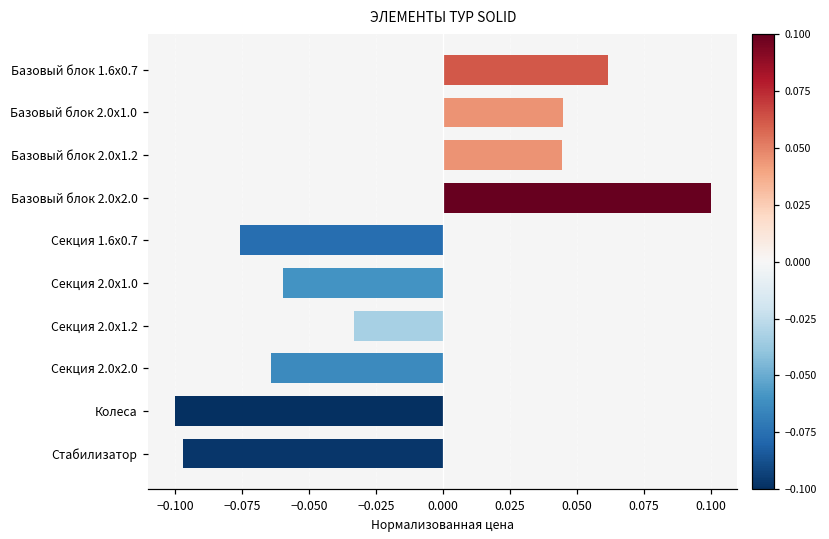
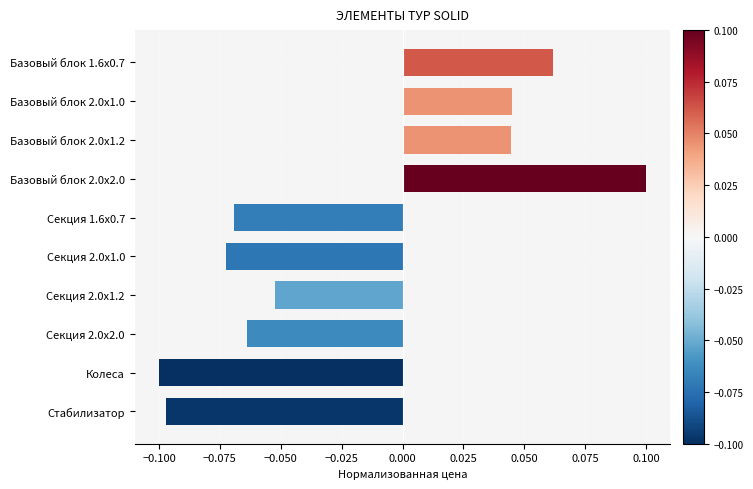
  {
    "Базовый блок 1.6х0.7": 0.062,
    "Базовый блок 2.0х1.0": 0.045,
    "Базовый блок 2.0х1.2": 0.045,
    "Базовый блок 2.0х2.0": 0.100,
-   "Секция 1.6х0.7": -0.076,
-   "Секция 2.0х1.0": -0.060,
-   "Секция 2.0х1.2": -0.033,
+   "Секция 1.6х0.7": -0.069,
+   "Секция 2.0х1.0": -0.072,
+   "Секция 2.0х1.2": -0.052,
    "Секция 2.0х2.0": -0.064,
    "Колеса": -0.100,
    "Стабилизатор": -0.097
  }
